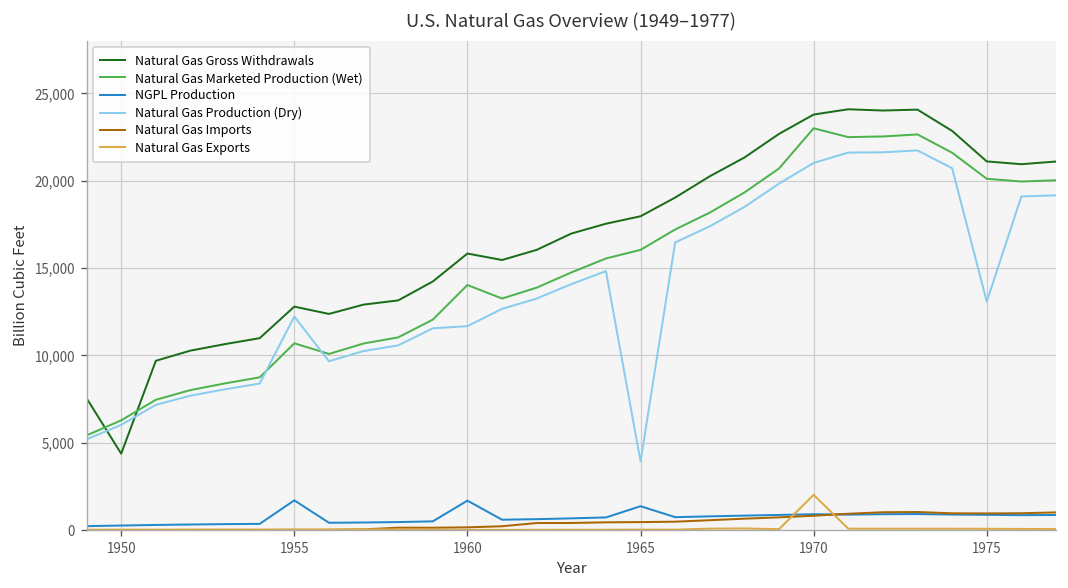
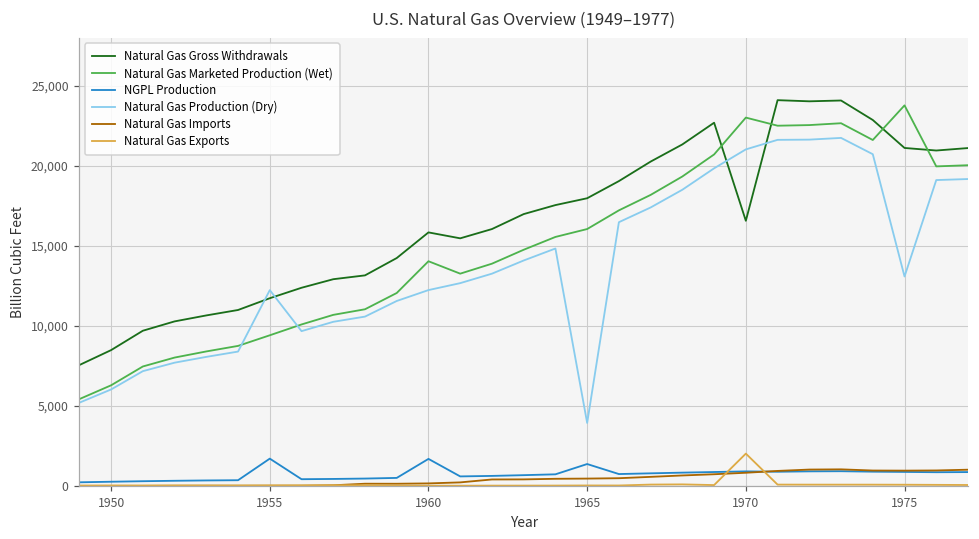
  {
    "Natural Gas Gross Withdrawals": {
-     "1950": "4,400",
-     "1955": "12,800",
+     "1950": "8,500",
+     "1955": "11,700",
      "1960": "15,800",
      "1965": "18,000",
-     "1970": "23,800",
+     "1970": "16,600",
      "1975": "21,100"
    },
    "Natural Gas Marketed Production (Wet)": {
      "1950": "6,300",
-     "1955": "10,700",
+     "1955": "9,400",
      "1960": "14,000",
      "1965": "16,000",
      "1970": "23,000",
-     "1975": "20,100"
+     "1975": "23,800"
    },
    "NGPL Production": {
      "1950": "300",
      "1955": "1,700",
      "1960": "1,700",
      "1965": "1,400"
    },
    "Natural Gas Production (Dry)": {
      "1950": "6,000",
      "1955": "12,200",
-     "1960": "11,700",
+     "1960": "12,200",
      "1965": "3,900",
      "1970": "21,000",
      "1975": "13,100"
    },
    "Natural Gas Imports": {
      "1965": "500"
    },
    "Natural Gas Exports": {
      "1965": "0",
      "1970": "2,000",
      "1975": "100"
    }
  }
